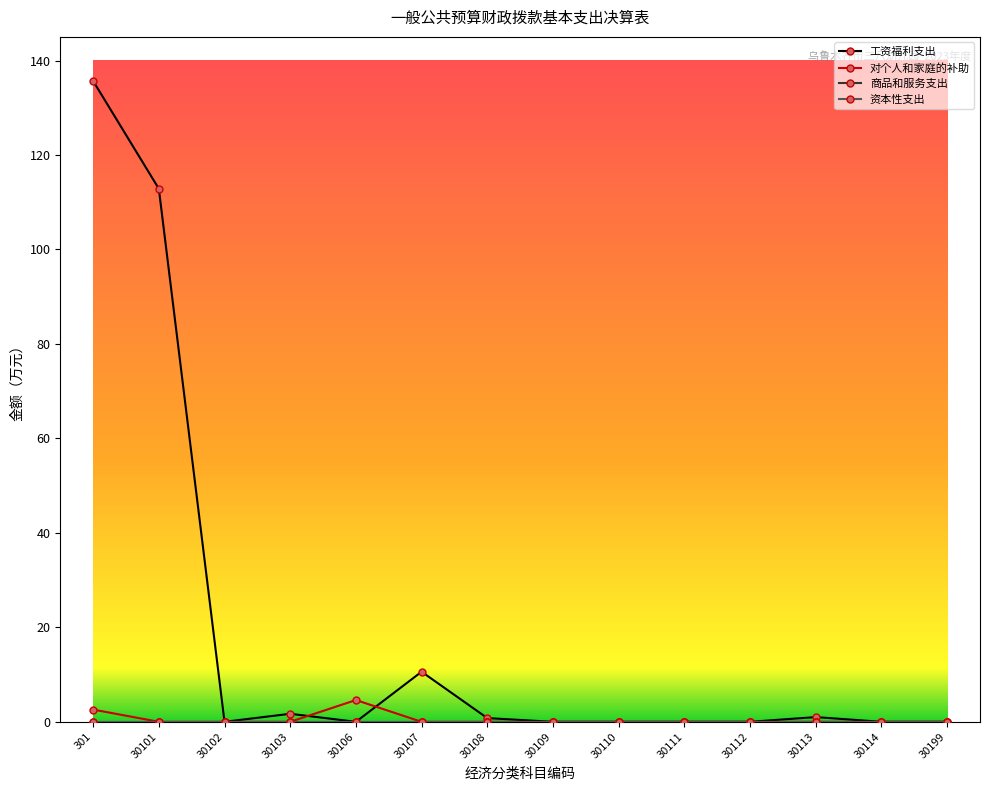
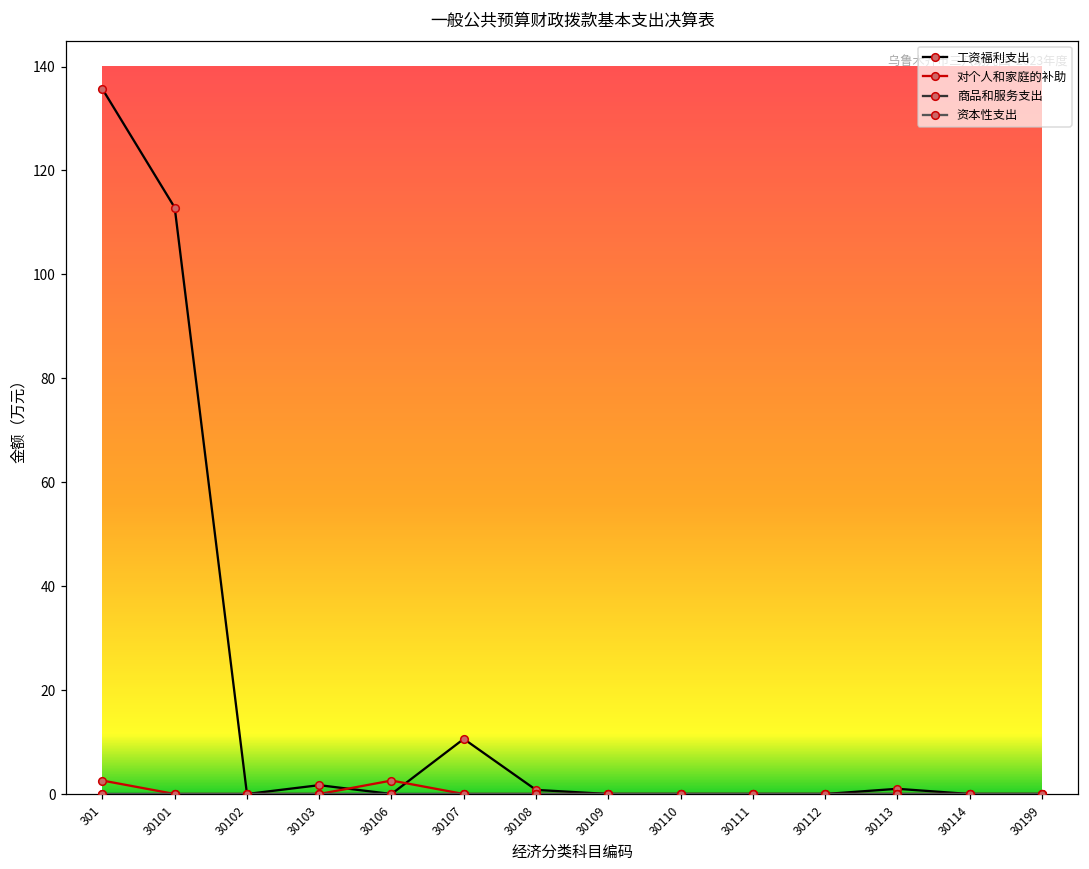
  {
    "工资福利支出": {
      "301": 136,
      "30101": 113,
      "30103": 2,
      "30107": 11,
      "30108": 1,
      "30113": 1
    },
    "对个人和家庭的补助": {
      "301": 3,
-     "30106": 5
+     "30106": 3
    },
    "资本性支出": {
      "301": 0
    }
  }
